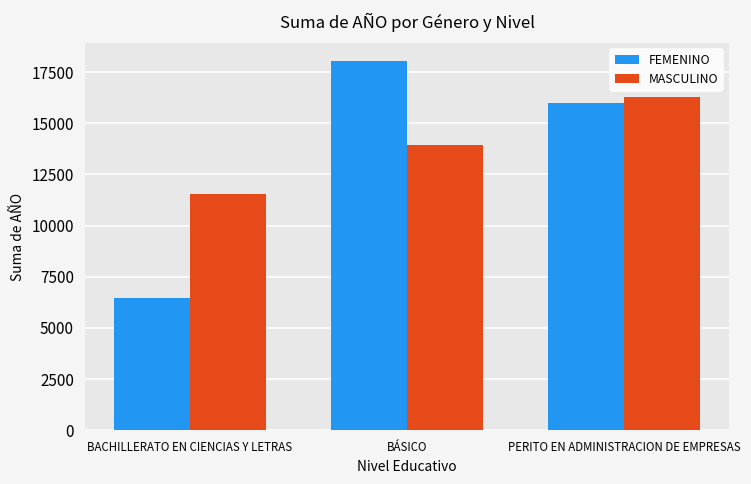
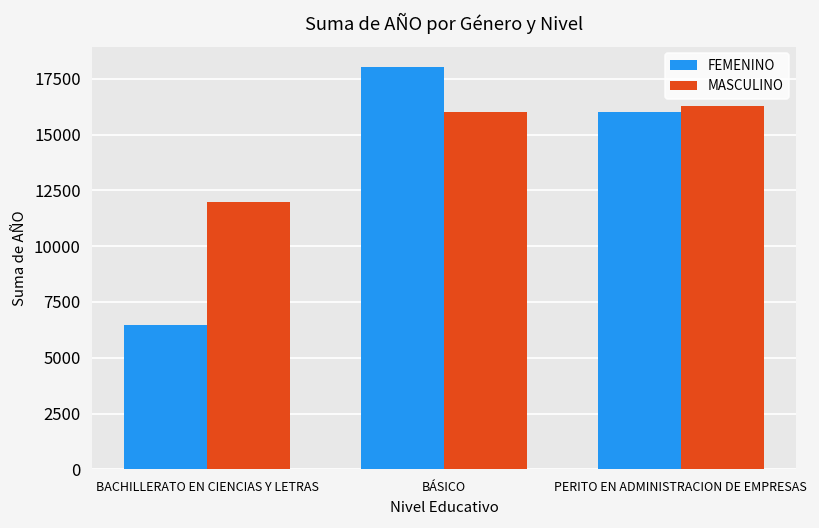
  {
    "FEMENINO": {
      "BACHILLERATO EN CIENCIAS Y LETRAS": 6500,
      "BÁSICO": 18000,
      "PERITO EN ADMINISTRACION DE EMPRESAS": 16000
    },
    "MASCULINO": {
-     "BACHILLERATO EN CIENCIAS Y LETRAS": 11500,
-     "BÁSICO": 13900,
+     "BACHILLERATO EN CIENCIAS Y LETRAS": 12000,
+     "BÁSICO": 16000,
      "PERITO EN ADMINISTRACION DE EMPRESAS": 16300
    }
  }
